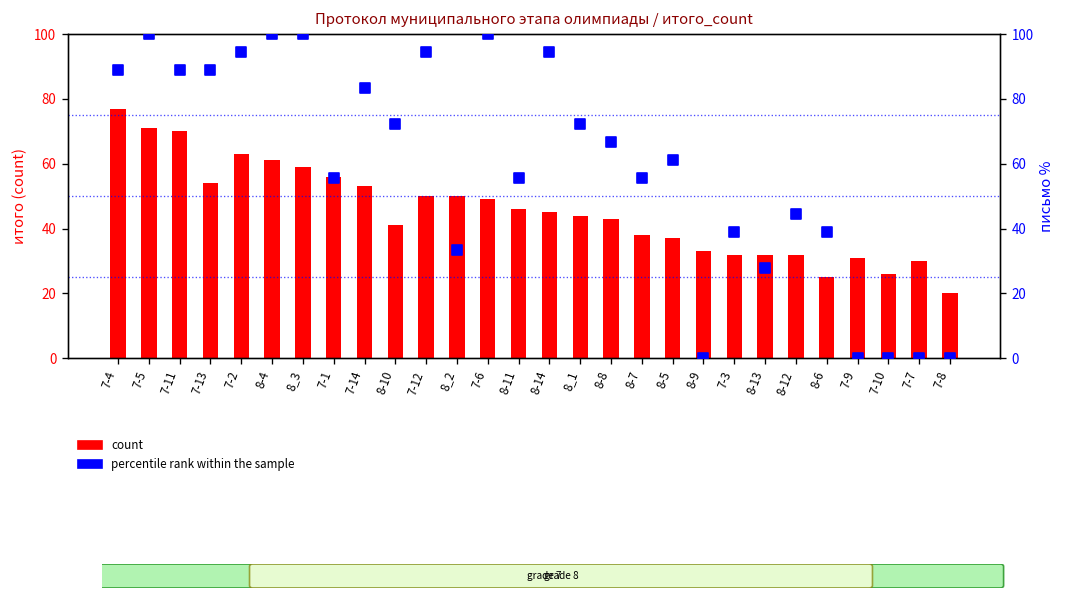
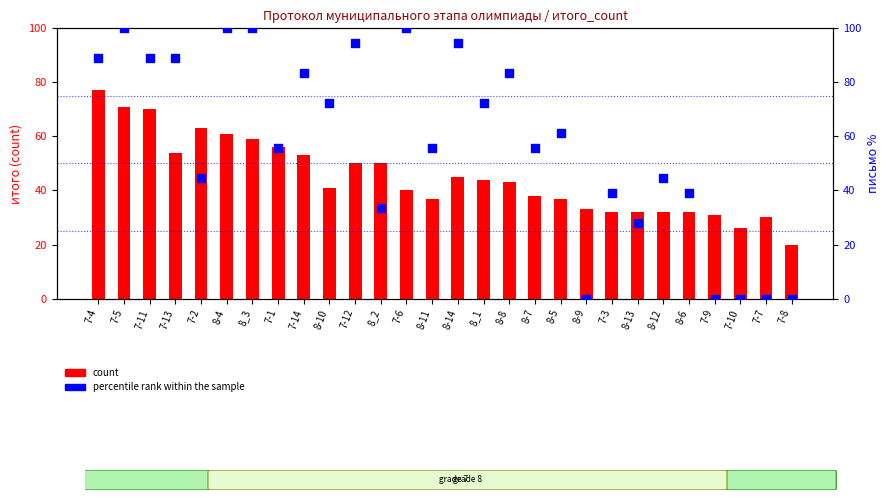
  {
    "count": {
      "7-4": 77,
      "7-5": 71,
      "7-11": 70,
      "7-13": 54,
      "7-2": 63,
      "8-4": 61,
      "8_3": 59,
      "7-1": 56,
      "7-14": 53,
      "8-10": 41,
      "7-12": 50,
      "8_2": 50,
-     "7-6": 49,
-     "8-11": 46,
+     "7-6": 40,
+     "8-11": 37,
      "8-14": 45,
      "8_1": 44,
      "8-8": 43,
      "8-7": 38,
      "8-5": 37,
      "8-9": 33,
      "7-3": 32,
      "8-13": 32,
      "8-12": 32,
-     "8-6": 25,
+     "8-6": 32,
      "7-9": 31,
      "7-10": 26,
      "7-7": 30,
      "7-8": 20
    },
    "percentile rank within the sample": {
-     "7-2": 94,
-     "8-8": 67
+     "7-2": 44,
+     "8-8": 83
    }
  }
